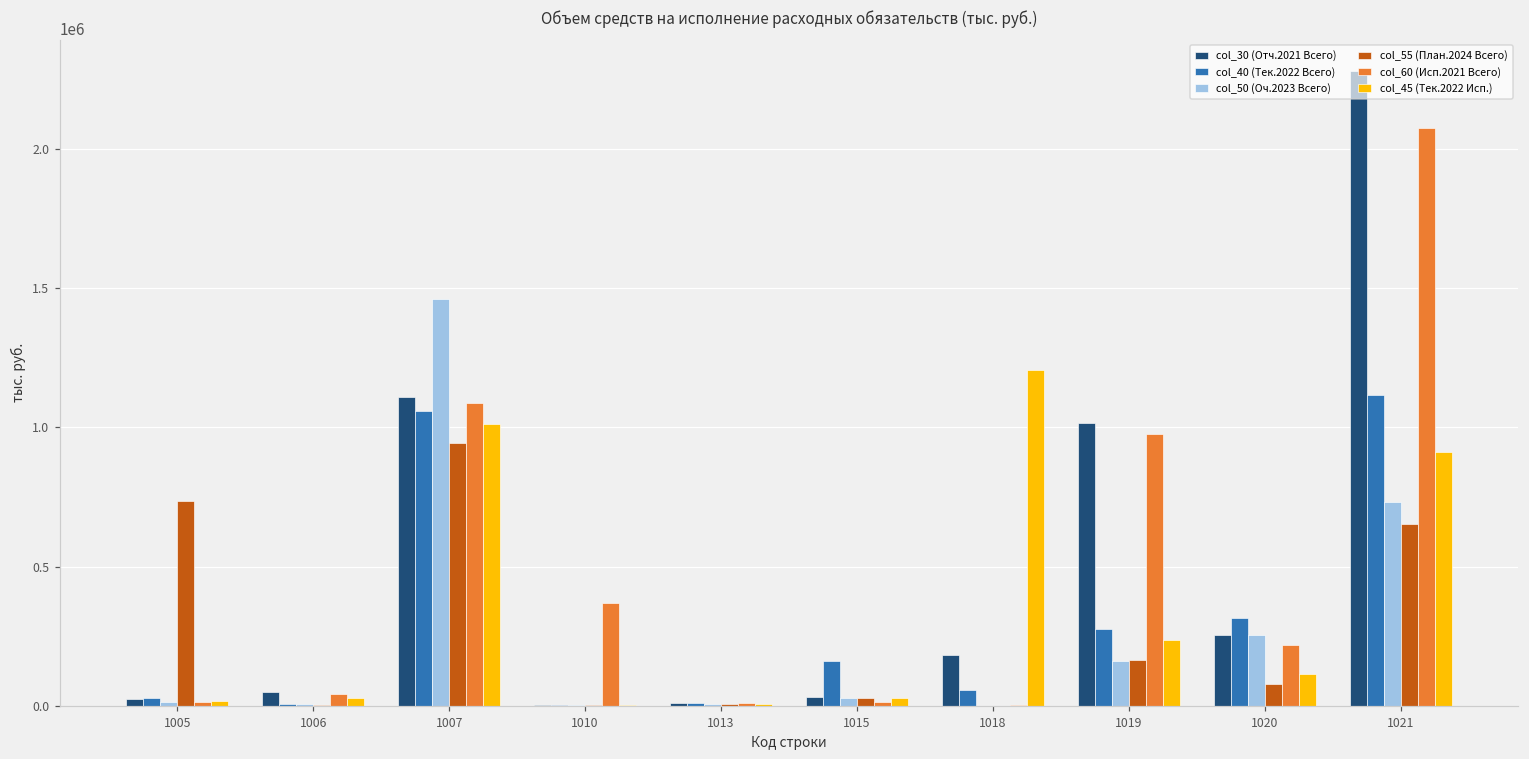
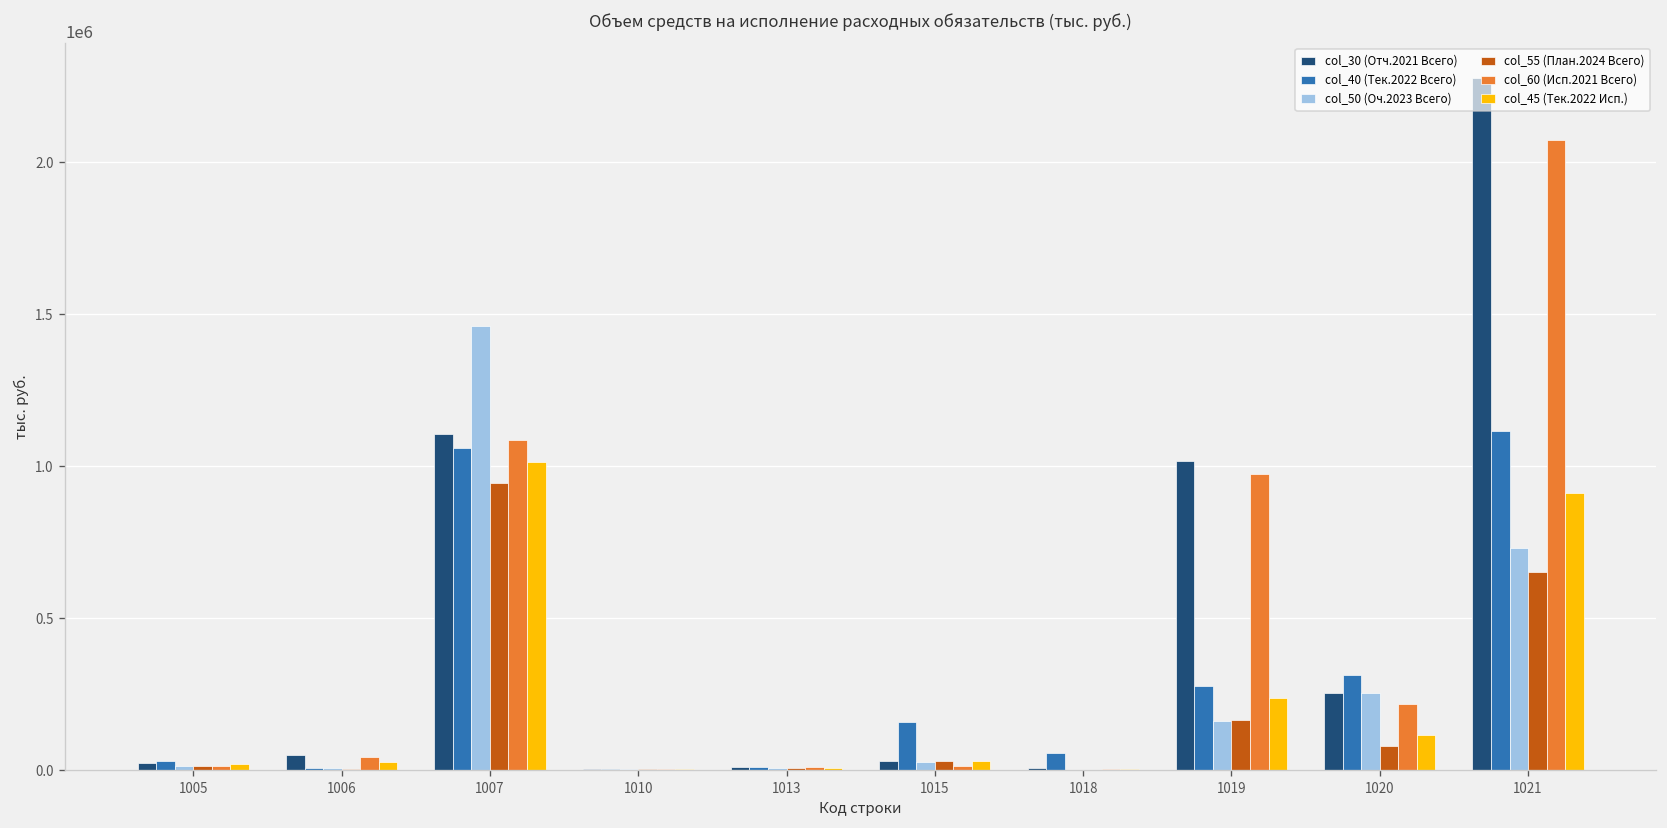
  {
    "col_30 (Отч.2021 Всего)": {
      "1005": 20000,
      "1006": 50000,
      "1007": 1110000,
      "1015": 30000,
-     "1018": 180000,
+     "1018": 10000,
      "1019": 1020000,
      "1020": 250000
    },
    "col_40 (Тек.2022 Всего)": {
      "1005": 30000,
      "1007": 1060000,
      "1013": 10000,
      "1015": 160000,
      "1018": 60000,
      "1019": 280000,
      "1020": 310000,
      "1021": 1120000
    },
    "col_50 (Оч.2023 Всего)": {
      "1005": 10000,
      "1007": 1460000,
      "1015": 30000,
      "1019": 160000,
      "1020": 250000,
      "1021": 730000
    },
    "col_55 (План.2024 Всего)": {
-     "1005": 730000,
+     "1005": 10000,
      "1007": 940000,
      "1015": 30000,
      "1019": 160000,
      "1020": 80000,
      "1021": 650000
    },
    "col_60 (Исп.2021 Всего)": {
      "1005": 10000,
      "1006": 40000,
      "1007": 1090000,
-     "1010": 370000,
+     "1010": 0,
      "1015": 10000,
      "1019": 980000,
      "1020": 220000,
      "1021": 2070000
    },
    "col_45 (Тек.2022 Исп.)": {
      "1005": 20000,
      "1006": 30000,
      "1007": 1010000,
      "1015": 30000,
-     "1018": 1210000,
+     "1018": 0,
      "1019": 240000,
      "1020": 110000,
      "1021": 910000
    }
  }
